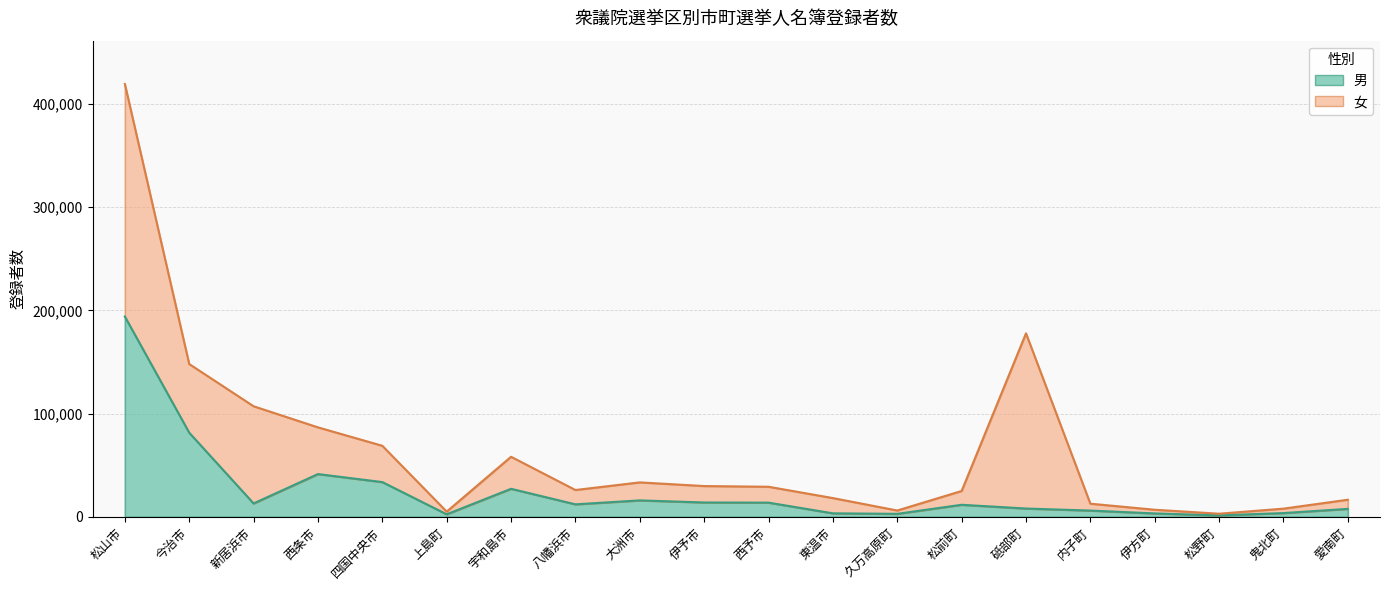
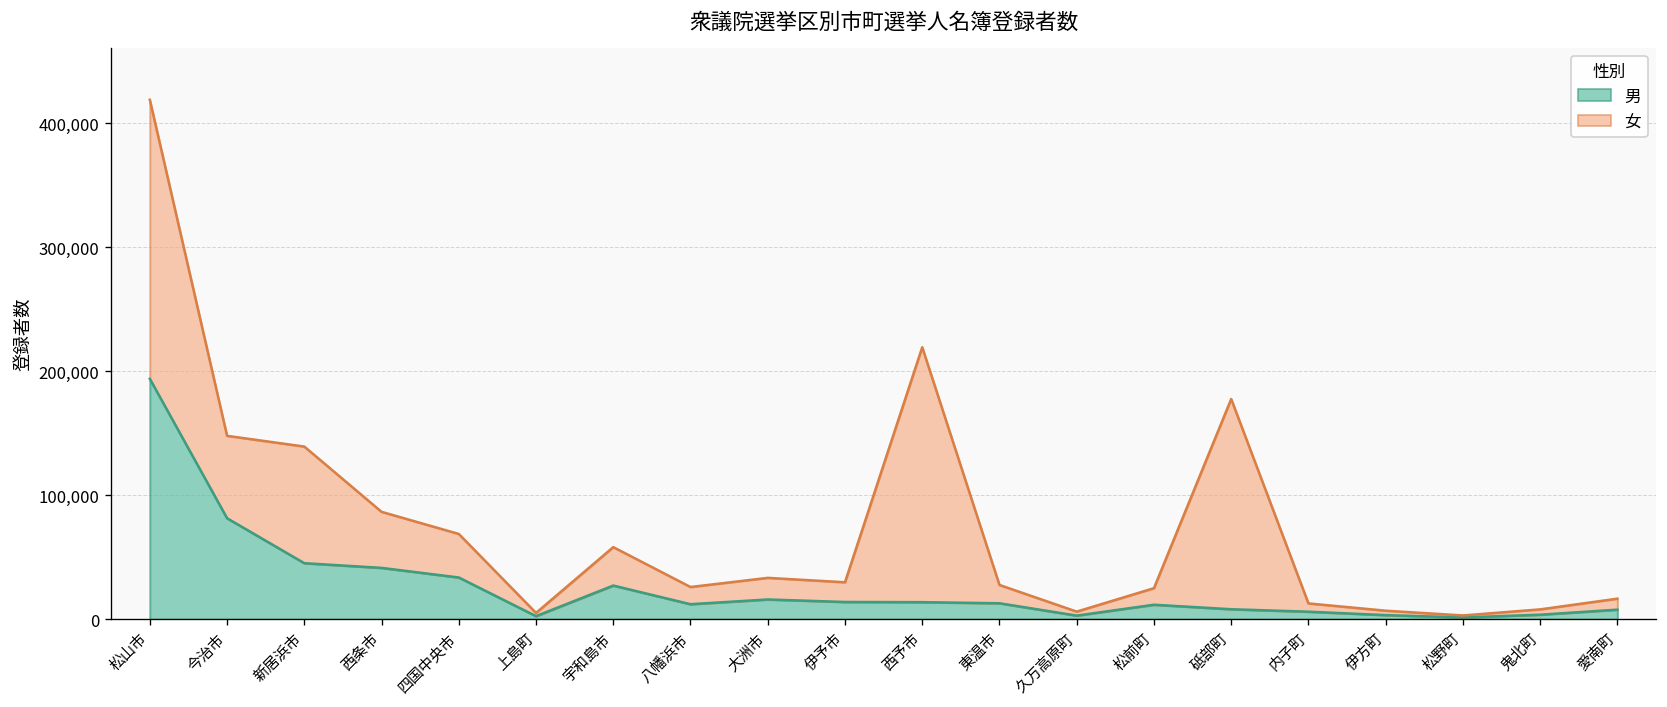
  {
    "男": {
      "松山市": "194,000",
      "今治市": "82,000",
-     "新居浜市": "13,000",
+     "新居浜市": "45,000",
      "西条市": "41,000",
      "四国中央市": "34,000",
      "上島町": "3,000",
      "宇和島市": "27,000",
      "八幡浜市": "12,000",
      "大洲市": "16,000",
      "伊予市": "14,000",
      "西予市": "14,000",
-     "東温市": "3,000",
+     "東温市": "13,000",
      "久万高原町": "3,000",
      "松前町": "12,000",
      "砥部町": "8,000",
      "内子町": "6,000",
      "伊方町": "3,000",
      "鬼北町": "4,000",
      "愛南町": "8,000"
    },
    "女": {
      "松山市": "225,000",
      "今治市": "66,000",
      "新居浜市": "94,000",
      "西条市": "45,000",
      "四国中央市": "35,000",
      "上島町": "3,000",
      "宇和島市": "31,000",
      "八幡浜市": "14,000",
      "大洲市": "17,000",
      "伊予市": "16,000",
-     "西予市": "15,000",
+     "西予市": "206,000",
      "東温市": "15,000",
      "久万高原町": "3,000",
      "松前町": "13,000",
      "砥部町": "170,000",
      "内子町": "7,000",
      "伊方町": "4,000",
      "鬼北町": "4,000",
      "愛南町": "9,000"
    }
  }
